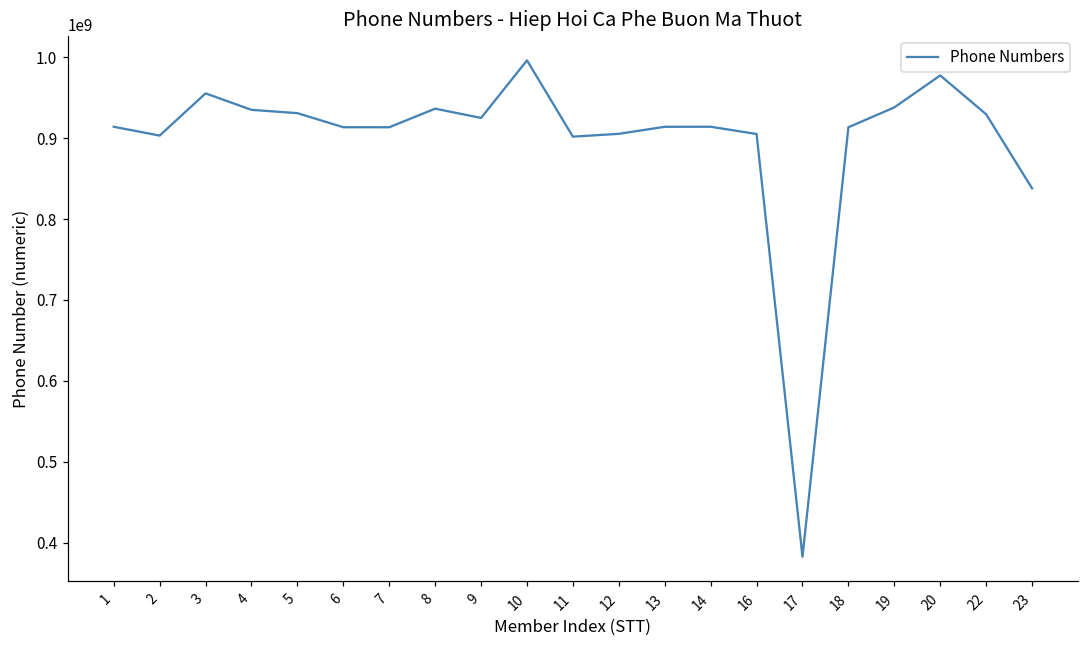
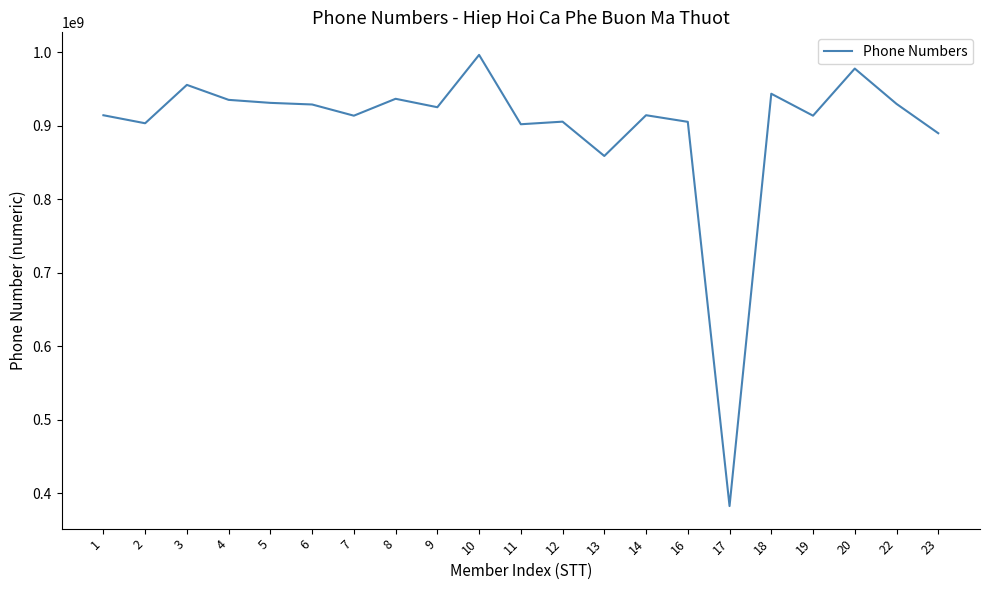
  {
    "1": 910000000,
    "2": 900000000,
    "3": 960000000,
    "4": 930000000,
    "5": 930000000,
-   "6": 910000000,
+   "6": 930000000,
    "7": 910000000,
    "8": 940000000,
    "9": 920000000,
    "10": 1000000000,
    "11": 900000000,
    "12": 910000000,
-   "13": 910000000,
+   "13": 860000000,
    "14": 910000000,
    "16": 910000000,
    "17": 380000000,
-   "18": 910000000,
-   "19": 940000000,
+   "18": 940000000,
+   "19": 910000000,
    "20": 980000000,
    "22": 930000000,
-   "23": 840000000
+   "23": 890000000
  }
